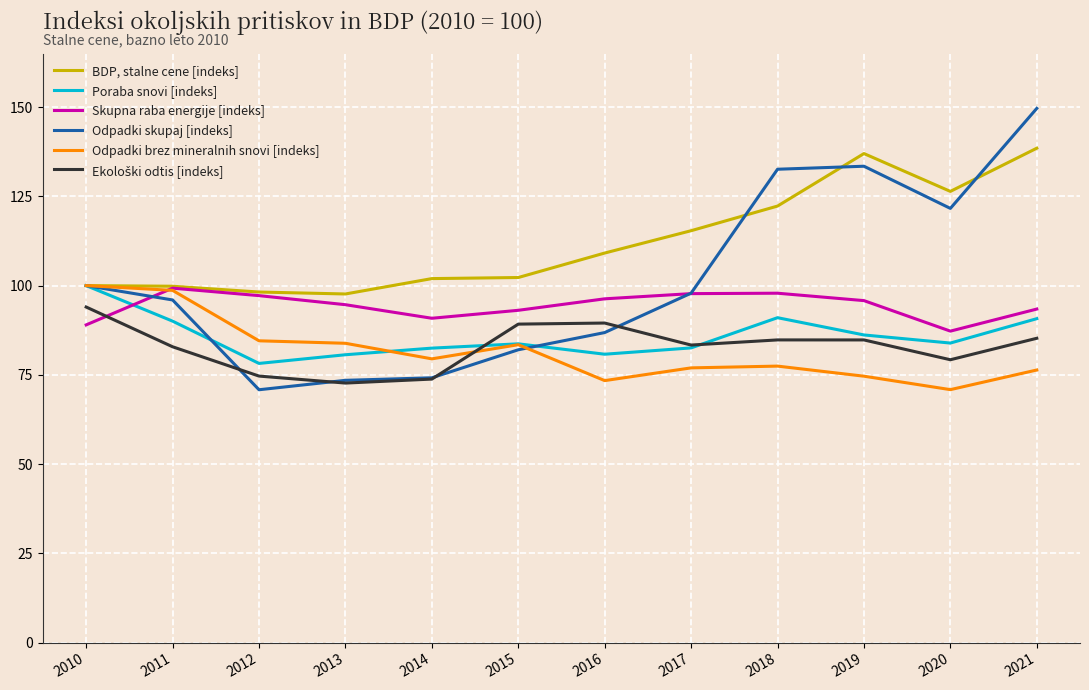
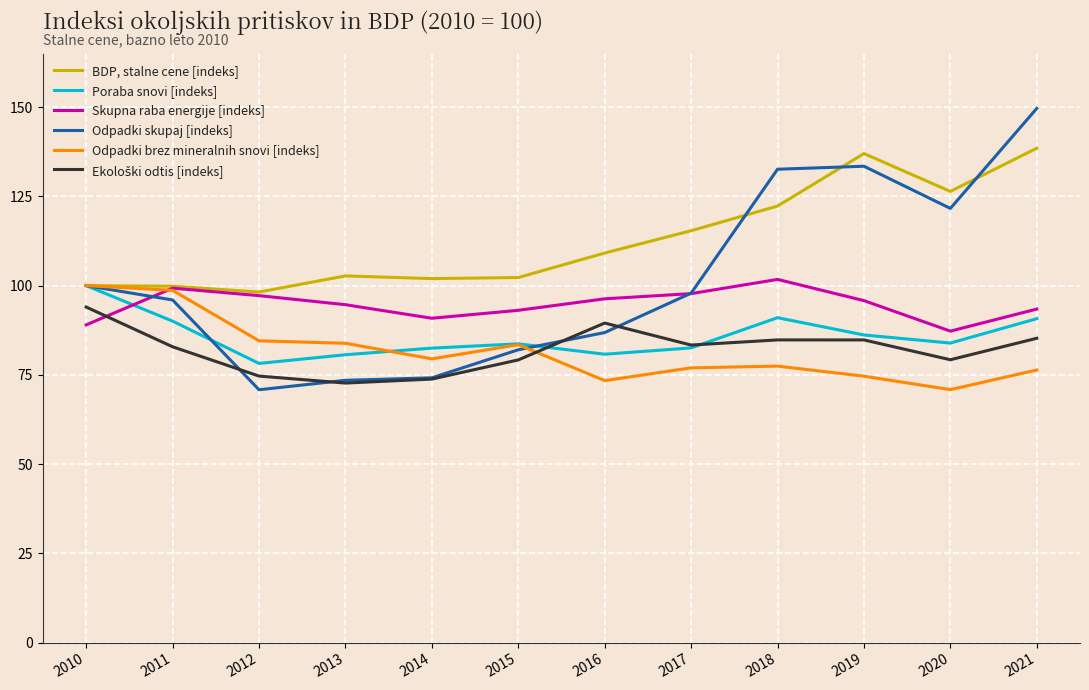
  {
    "BDP, stalne cene [indeks]": {
      "2012": 98,
-     "2013": 98,
+     "2013": 103,
      "2014": 102,
      "2015": 102,
      "2016": 109,
      "2017": 115,
      "2018": 122,
      "2019": 137,
      "2020": 126,
      "2021": 138
    },
    "Poraba snovi [indeks]": {
      "2011": 90,
      "2012": 78,
      "2013": 81,
      "2014": 82,
      "2016": 81,
      "2017": 83,
      "2018": 91,
      "2019": 86,
      "2020": 84,
      "2021": 91
    },
    "Skupna raba energije [indeks]": {
      "2010": 89,
      "2012": 97,
      "2013": 95,
      "2014": 91,
      "2015": 93,
      "2016": 96,
-     "2018": 98,
+     "2018": 102,
      "2019": 96,
      "2020": 87,
      "2021": 93
    },
    "Odpadki skupaj [indeks]": {
      "2011": 96,
      "2012": 71,
      "2013": 73,
      "2015": 82,
      "2016": 87,
      "2018": 133,
      "2019": 133,
      "2020": 122,
      "2021": 150
    },
    "Odpadki brez mineralnih snovi [indeks]": {
      "2012": 85,
      "2013": 84,
      "2014": 79,
      "2016": 73,
      "2017": 77,
      "2018": 77,
      "2019": 75,
      "2020": 71,
      "2021": 76
    },
    "Ekološki odtis [indeks]": {
      "2010": 94,
      "2011": 83,
      "2012": 75,
      "2013": 73,
-     "2015": 89,
+     "2015": 79,
      "2016": 90,
      "2017": 83,
      "2018": 85,
      "2019": 85,
      "2020": 79,
      "2021": 85
    }
  }
